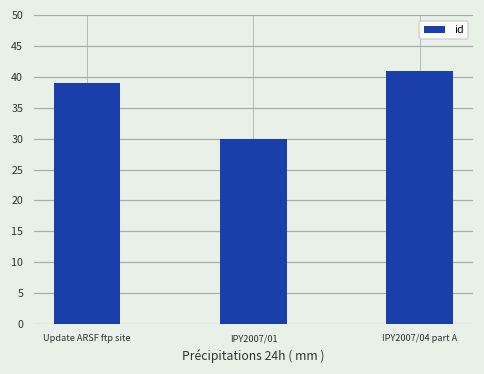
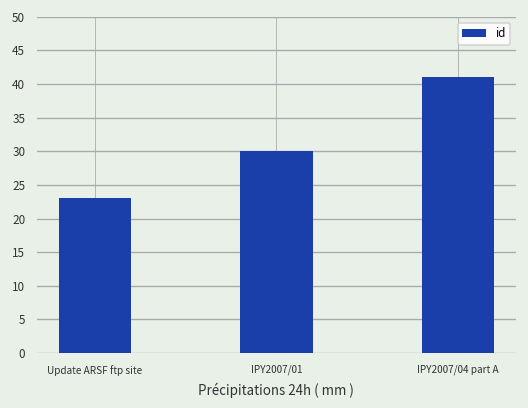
  {
-   "Update ARSF ftp site": 39,
+   "Update ARSF ftp site": 23,
    "IPY2007/01": 30,
    "IPY2007/04 part A": 41
  }
